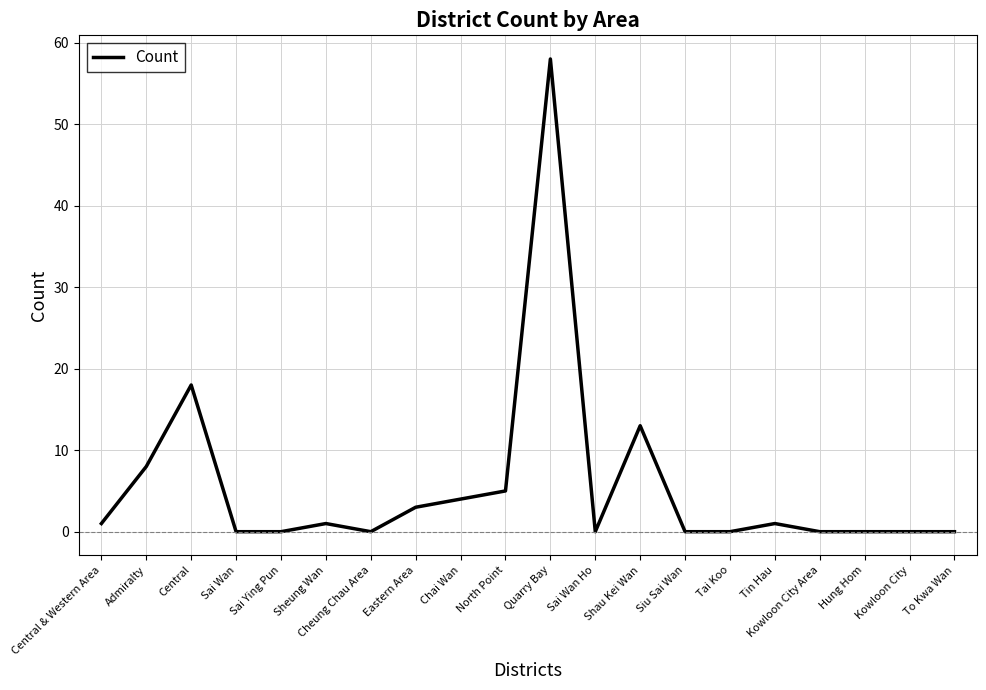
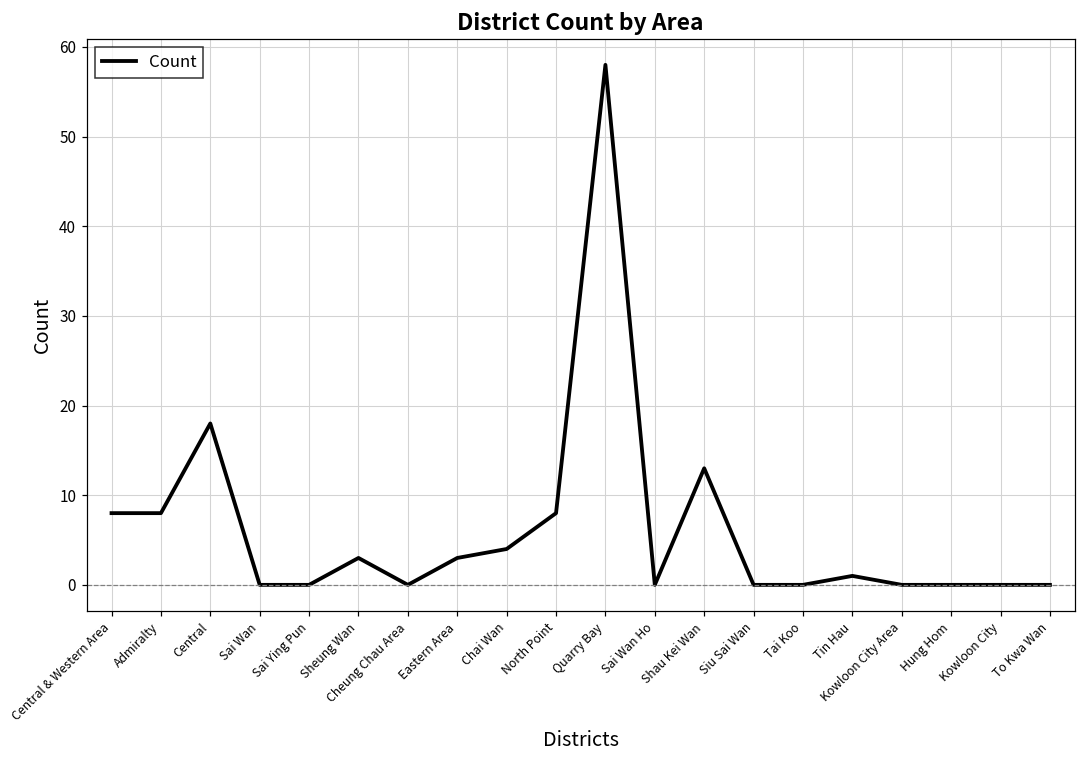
  {
-   "Central & Western Area": 1,
+   "Central & Western Area": 8,
    "Admiralty": 8,
    "Central": 18,
    "Sai Wan": 0,
    "Sai Ying Pun": 0,
-   "Sheung Wan": 1,
+   "Sheung Wan": 3,
    "Cheung Chau Area": 0,
    "Eastern Area": 3,
    "Chai Wan": 4,
-   "North Point": 5,
+   "North Point": 8,
    "Quarry Bay": 58,
    "Sai Wan Ho": 0,
    "Shau Kei Wan": 13,
    "Siu Sai Wan": 0,
    "Tai Koo": 0,
    "Tin Hau": 1,
    "Kowloon City Area": 0,
    "Hung Hom": 0,
    "Kowloon City": 0,
    "To Kwa Wan": 0
  }
